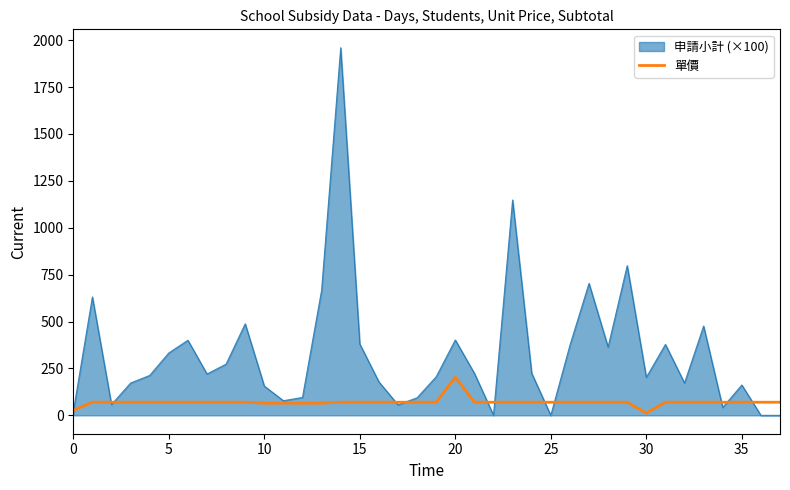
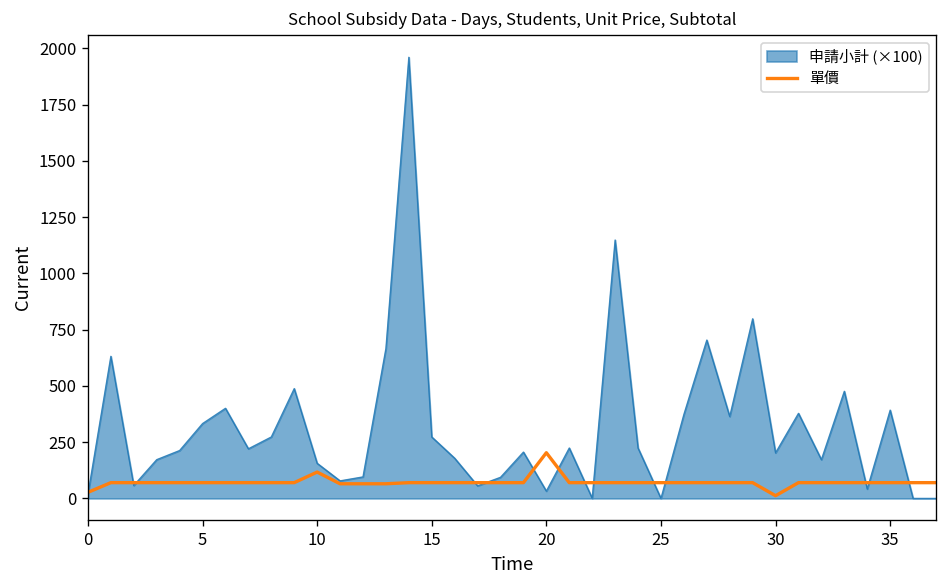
  {
    "申請小計 (×100)": {
      "5": 330,
      "10": 160,
-     "15": 380,
-     "20": 400,
+     "15": 270,
+     "20": 30,
      "25": 0,
      "30": 200,
-     "35": 160
+     "35": 390
    },
    "單價": {
      "5": 70,
-     "10": 70,
+     "10": 120,
      "15": 70,
      "20": 200,
      "25": 70,
      "30": 10,
      "35": 70
    }
  }
